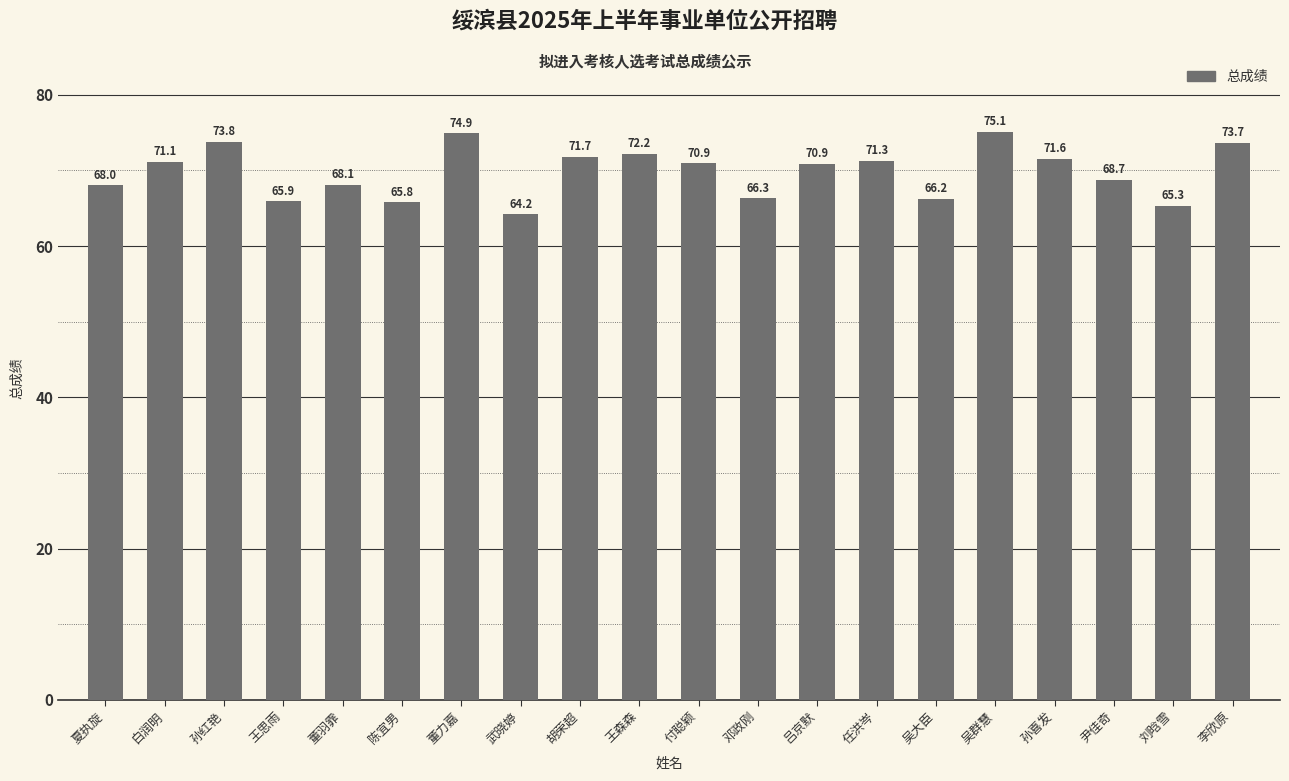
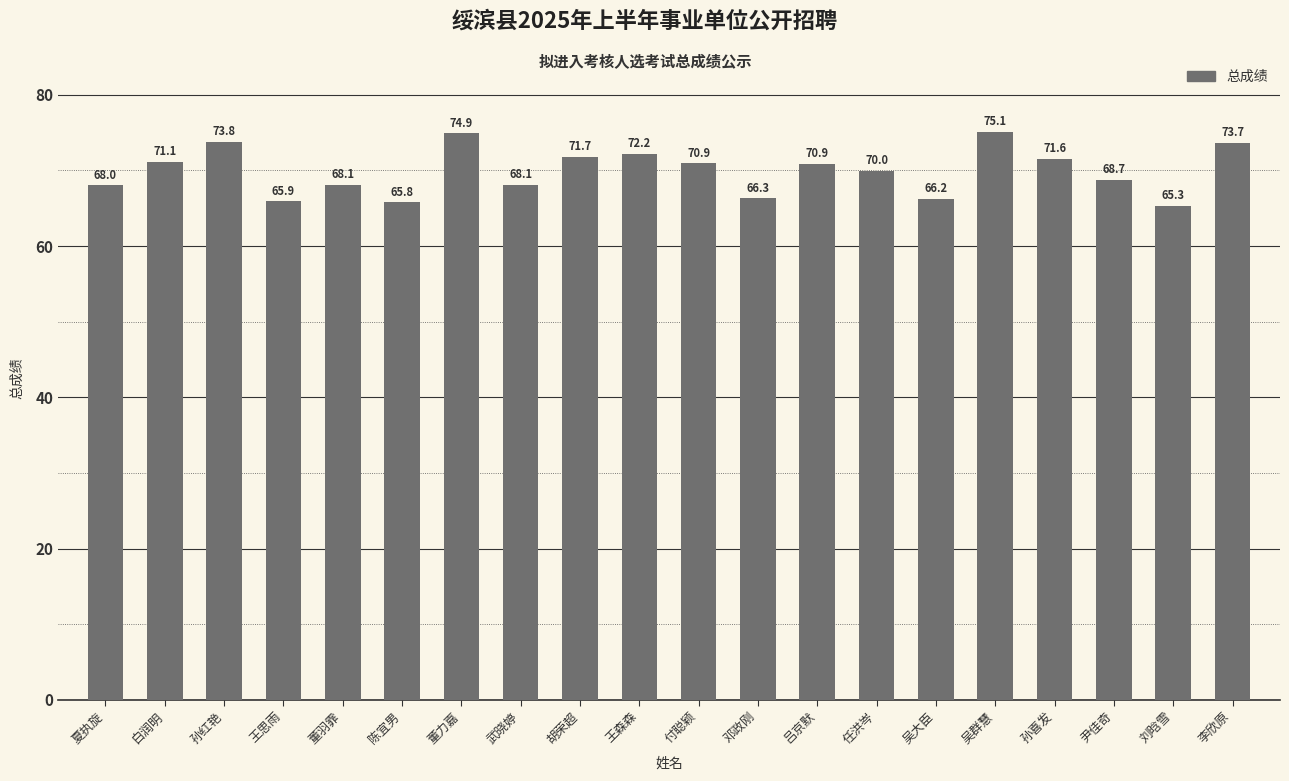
  {
    "夏执旋": 68.0,
    "白润明": 71.1,
    "孙红艳": 73.8,
    "王思雨": 65.9,
    "董羽霏": 68.1,
    "陈宜男": 65.8,
    "董力嘉": 74.9,
-   "武晓婷": 64.2,
+   "武晓婷": 68.1,
    "胡荣超": 71.7,
    "王森森": 72.2,
    "付聪颖": 70.9,
    "邓政刚": 66.3,
    "吕京默": 70.9,
-   "任洪岑": 71.3,
+   "任洪岑": 70.0,
    "吴大臣": 66.2,
    "吴群慧": 75.1,
    "孙喜发": 71.6,
    "尹佳奇": 68.7,
    "刘晗雪": 65.3,
    "李欣原": 73.7
  }
